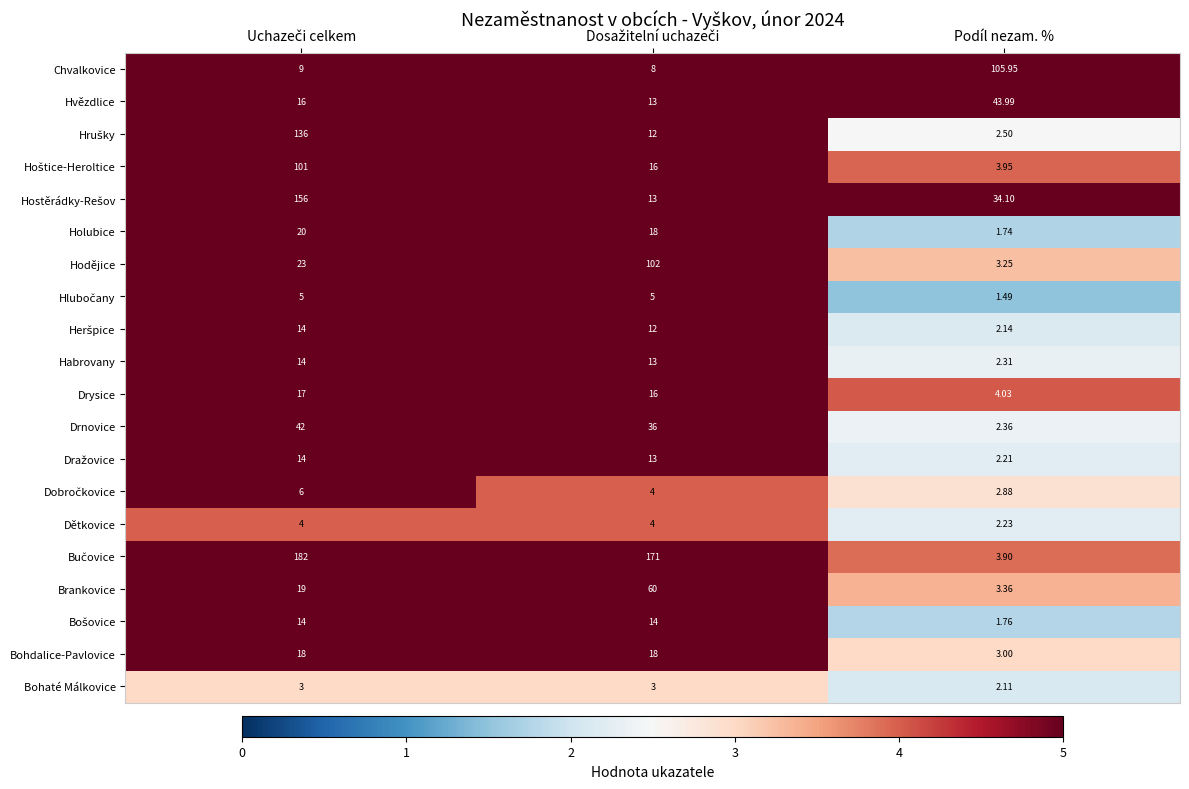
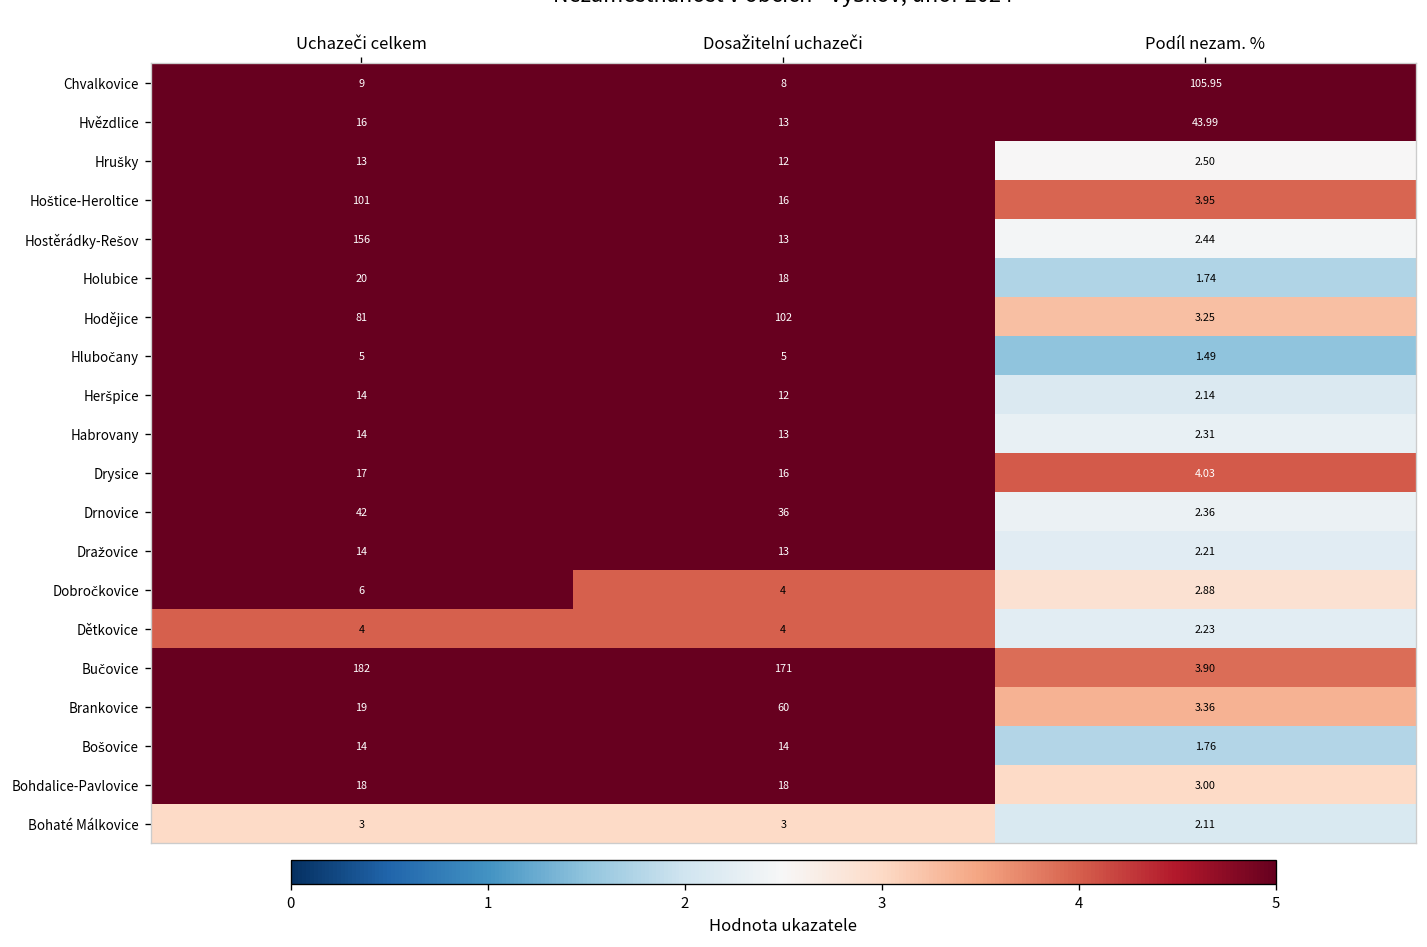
  {
    "Chvalkovice": {
      "Uchazeči celkem": 9,
      "Dosažitelní uchazeči": 8,
      "Podíl nezam. %": 105.95
    },
    "Hvězdlice": {
      "Uchazeči celkem": 16,
      "Dosažitelní uchazeči": 13,
      "Podíl nezam. %": 43.99
    },
    "Hrušky": {
-     "Uchazeči celkem": 136,
+     "Uchazeči celkem": 13,
      "Dosažitelní uchazeči": 12,
      "Podíl nezam. %": 2.50
    },
    "Hoštice-Heroltice": {
      "Uchazeči celkem": 101,
      "Dosažitelní uchazeči": 16,
      "Podíl nezam. %": 3.95
    },
    "Hostěrádky-Rešov": {
      "Uchazeči celkem": 156,
      "Dosažitelní uchazeči": 13,
-     "Podíl nezam. %": 34.10
+     "Podíl nezam. %": 2.44
    },
    "Holubice": {
      "Uchazeči celkem": 20,
      "Dosažitelní uchazeči": 18,
      "Podíl nezam. %": 1.74
    },
    "Hodějice": {
-     "Uchazeči celkem": 23,
+     "Uchazeči celkem": 81,
      "Dosažitelní uchazeči": 102,
      "Podíl nezam. %": 3.25
    },
    "Hlubočany": {
      "Uchazeči celkem": 5,
      "Dosažitelní uchazeči": 5,
      "Podíl nezam. %": 1.49
    },
    "Heršpice": {
      "Uchazeči celkem": 14,
      "Dosažitelní uchazeči": 12,
      "Podíl nezam. %": 2.14
    },
    "Habrovany": {
      "Uchazeči celkem": 14,
      "Dosažitelní uchazeči": 13,
      "Podíl nezam. %": 2.31
    },
    "Drysice": {
      "Uchazeči celkem": 17,
      "Dosažitelní uchazeči": 16,
      "Podíl nezam. %": 4.03
    },
    "Drnovice": {
      "Uchazeči celkem": 42,
      "Dosažitelní uchazeči": 36,
      "Podíl nezam. %": 2.36
    },
    "Dražovice": {
      "Uchazeči celkem": 14,
      "Dosažitelní uchazeči": 13,
      "Podíl nezam. %": 2.21
    },
    "Dobročkovice": {
      "Uchazeči celkem": 6,
      "Dosažitelní uchazeči": 4,
      "Podíl nezam. %": 2.88
    },
    "Dětkovice": {
      "Uchazeči celkem": 4,
      "Dosažitelní uchazeči": 4,
      "Podíl nezam. %": 2.23
    },
    "Bučovice": {
      "Uchazeči celkem": 182,
      "Dosažitelní uchazeči": 171,
      "Podíl nezam. %": 3.90
    },
    "Brankovice": {
      "Uchazeči celkem": 19,
      "Dosažitelní uchazeči": 60,
      "Podíl nezam. %": 3.36
    },
    "Bošovice": {
      "Uchazeči celkem": 14,
      "Dosažitelní uchazeči": 14,
      "Podíl nezam. %": 1.76
    },
    "Bohdalice-Pavlovice": {
      "Uchazeči celkem": 18,
      "Dosažitelní uchazeči": 18,
      "Podíl nezam. %": 3.00
    },
    "Bohaté Málkovice": {
      "Uchazeči celkem": 3,
      "Dosažitelní uchazeči": 3,
      "Podíl nezam. %": 2.11
    }
  }
